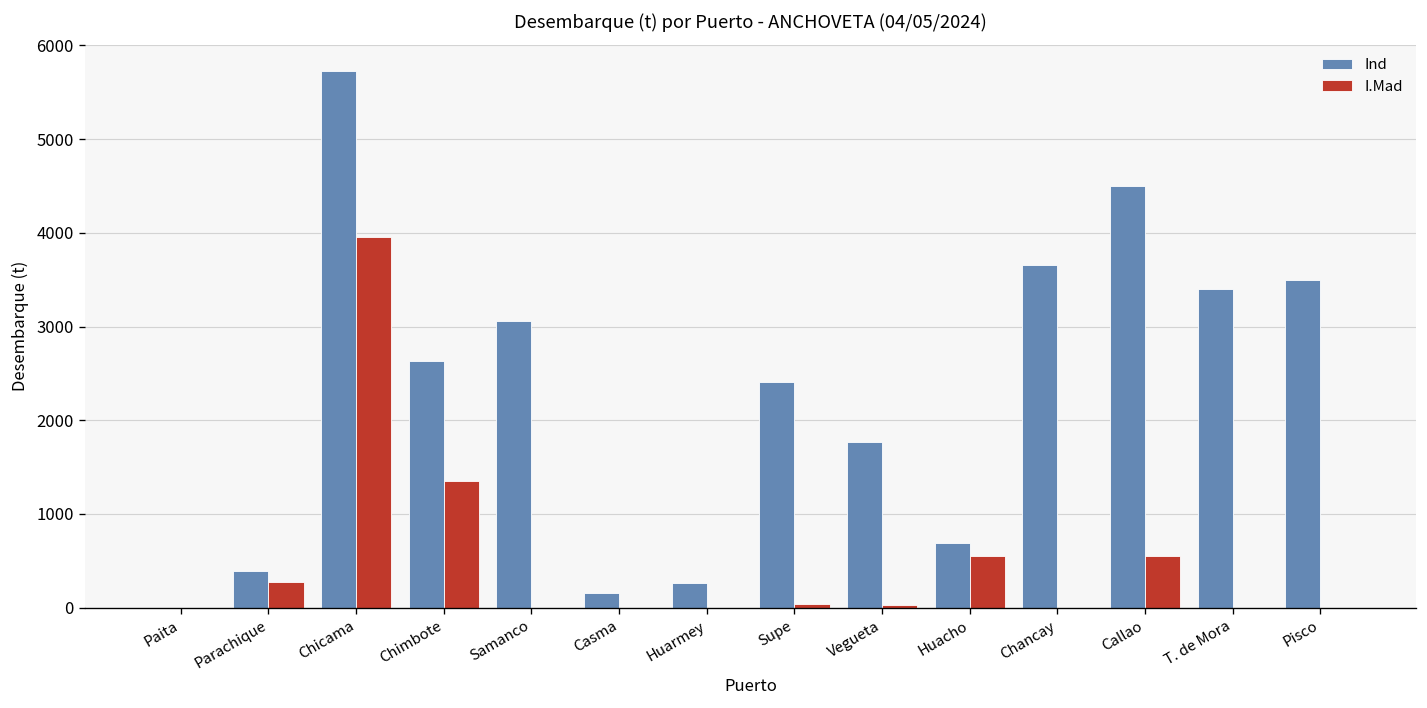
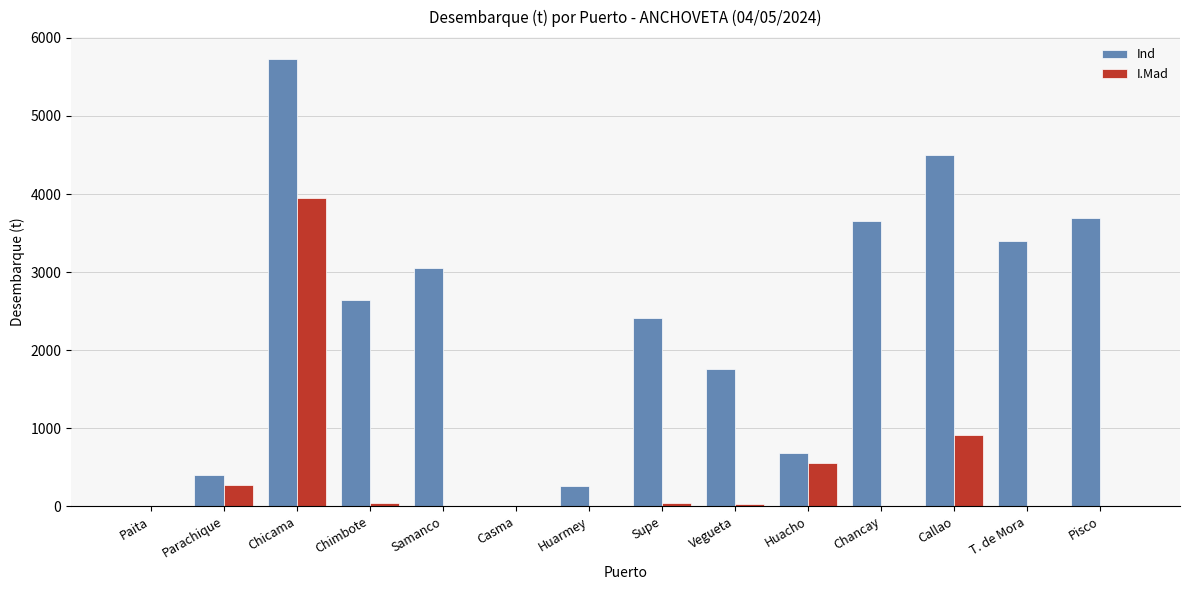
  {
    "Ind": {
      "Paita": 0,
      "Parachique": 400,
      "Chicama": 5700,
      "Chimbote": 2600,
      "Samanco": 3100,
-     "Casma": 200,
+     "Casma": 0,
      "Huarmey": 300,
      "Supe": 2400,
      "Vegueta": 1800,
      "Huacho": 700,
      "Chancay": 3700,
      "Callao": 4500,
      "T. de Mora": 3400,
-     "Pisco": 3500
+     "Pisco": 3700
    },
    "I.Mad": {
      "Paita": 0,
      "Parachique": 300,
      "Chicama": 4000,
-     "Chimbote": 1400,
+     "Chimbote": 0,
      "Samanco": 0,
      "Casma": 0,
      "Huarmey": 0,
      "Supe": 0,
      "Vegueta": 0,
      "Huacho": 600,
      "Chancay": 0,
-     "Callao": 500,
+     "Callao": 900,
      "T. de Mora": 0,
      "Pisco": 0
    }
  }
